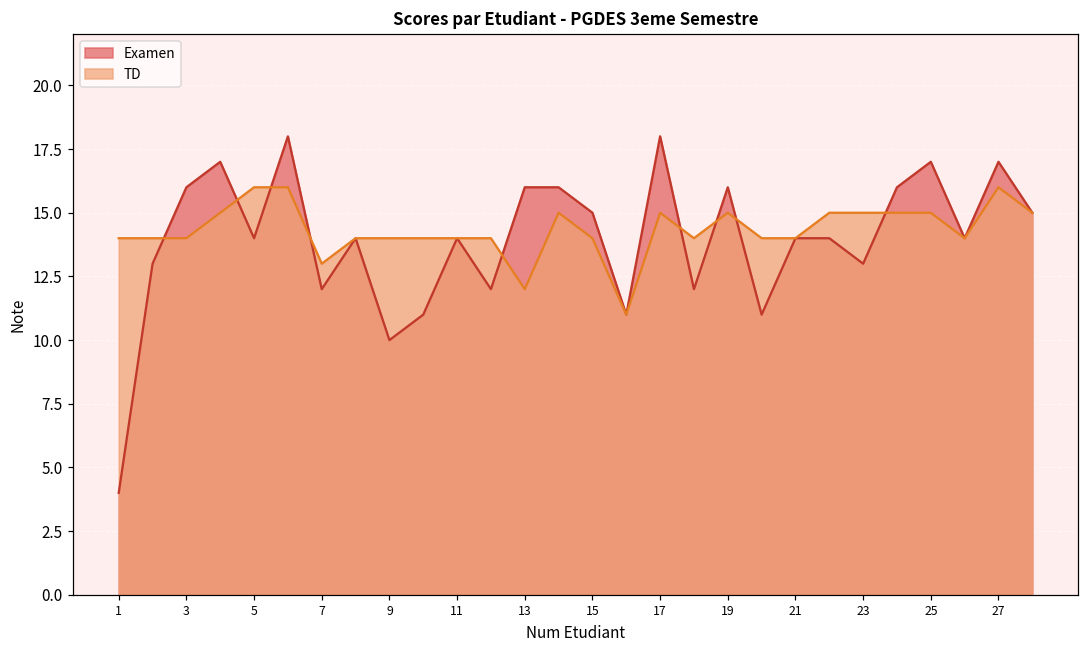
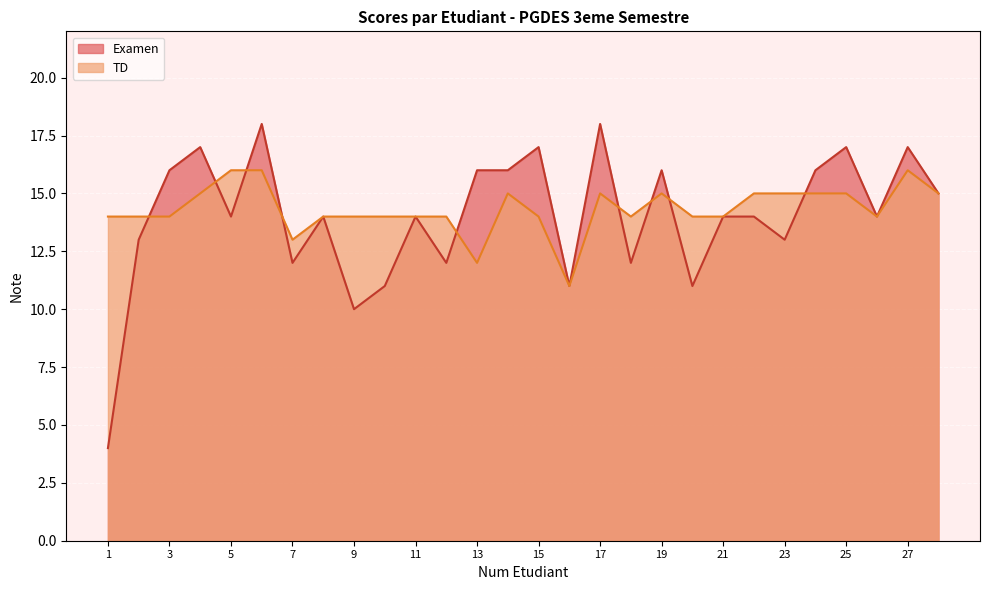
  {
    "Examen": {
      "1": 4,
      "3": 16,
      "5": 14,
      "7": 12,
      "9": 10,
      "13": 16,
-     "15": 15,
+     "15": 17,
      "17": 18,
      "19": 16,
      "23": 13,
      "25": 17,
      "27": 17
    },
    "TD": {
      "1": 14,
      "3": 14,
      "5": 16,
      "7": 13,
      "9": 14,
      "13": 12,
      "15": 14,
      "17": 15,
      "19": 15,
      "23": 15,
      "25": 15,
      "27": 16
    }
  }
